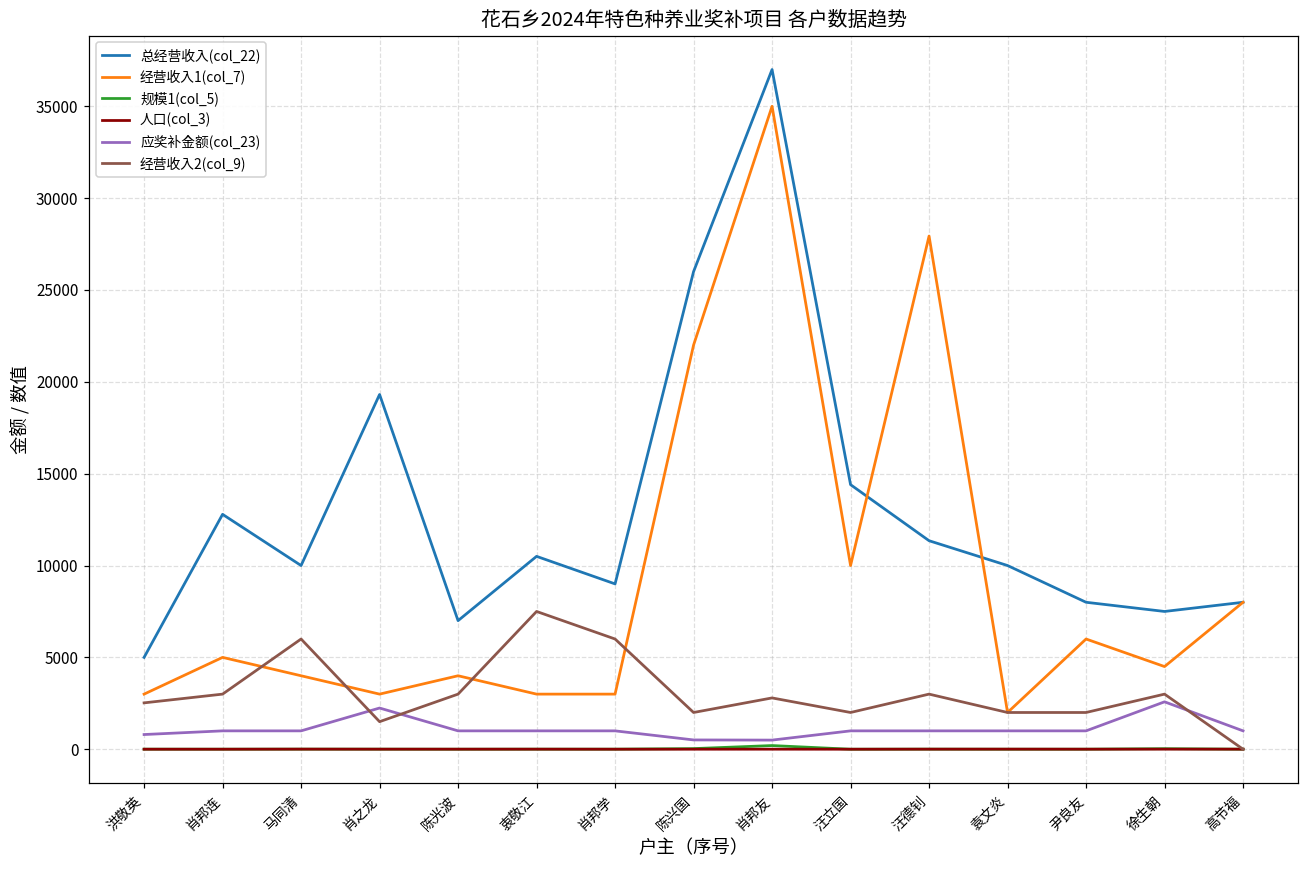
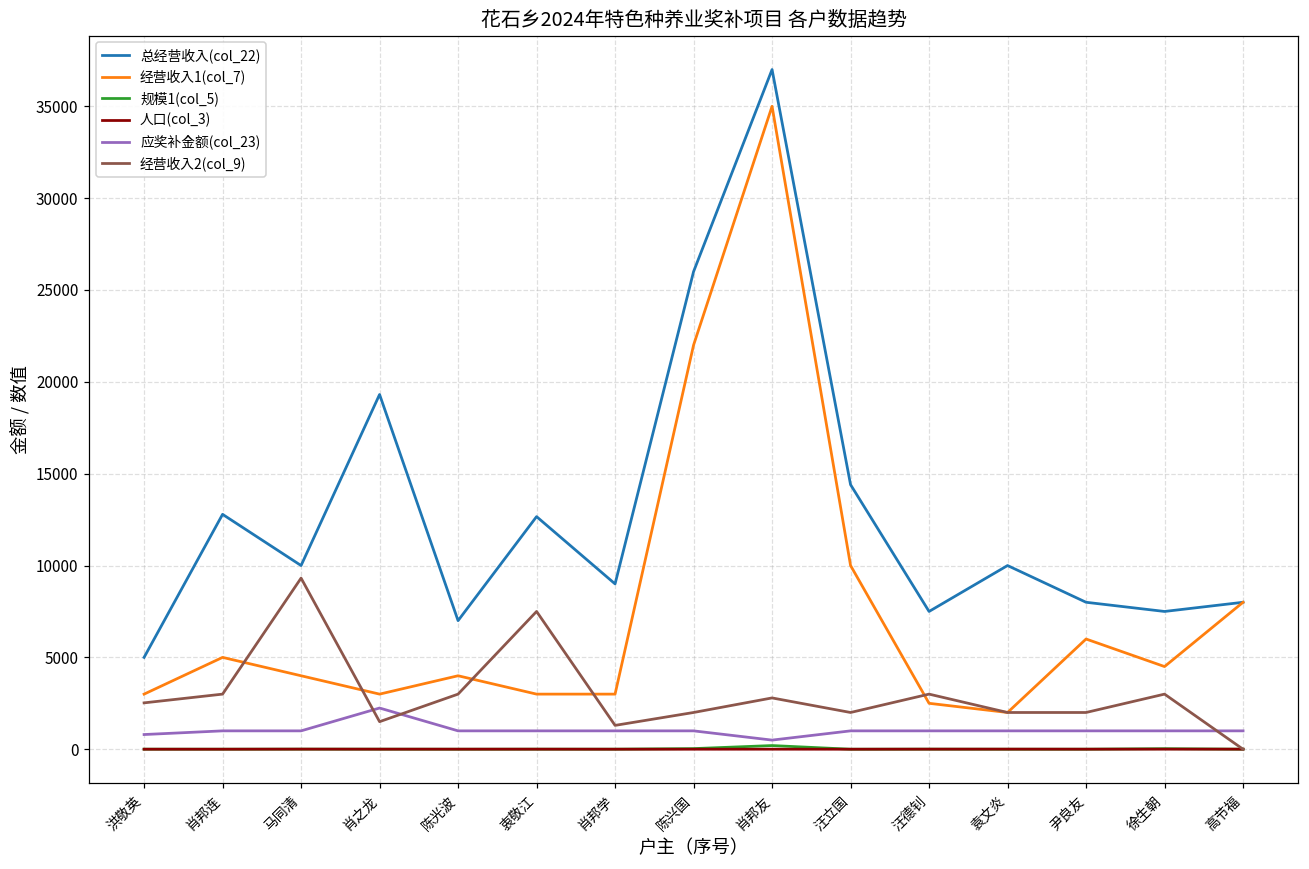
  {
    "总经营收入(col_22)": {
      "洪敬英": 5000,
      "肖邦连": 12800,
      "马同清": 10000,
      "肖之龙": 19300,
      "陈光波": 7000,
-     "衷敬江": 10500,
+     "衷敬江": 12700,
      "肖邦学": 9000,
      "陈兴国": 26000,
      "肖邦友": 37000,
      "汪立国": 14400,
-     "汪德钊": 11400,
+     "汪德钊": 7500,
      "袁文炎": 10000,
      "尹良友": 8000,
      "徐生朝": 7500
    },
    "经营收入1(col_7)": {
      "洪敬英": 3000,
      "肖邦连": 5000,
      "马同清": 4000,
      "肖之龙": 3000,
      "陈光波": 4000,
      "衷敬江": 3000,
      "肖邦学": 3000,
      "陈兴国": 22000,
      "肖邦友": 35000,
      "汪立国": 10000,
-     "汪德钊": 27900,
+     "汪德钊": 2500,
      "尹良友": 6000,
      "徐生朝": 4500
    },
    "规模1(col_5)": {
      "肖邦友": 200
    },
    "人口(col_3)": {
      "肖邦友": 0
    },
    "应奖补金额(col_23)": {
      "洪敬英": 800,
      "肖邦连": 1000,
      "马同清": 1000,
      "肖之龙": 2200,
      "陈光波": 1000,
      "衷敬江": 1000,
      "肖邦学": 1000,
-     "陈兴国": 500,
+     "陈兴国": 1000,
      "肖邦友": 500,
      "汪立国": 1000,
      "汪德钊": 1000,
      "袁文炎": 1000,
      "尹良友": 1000,
-     "徐生朝": 2600,
+     "徐生朝": 1000,
      "高节福": 1000
    },
    "经营收入2(col_9)": {
      "洪敬英": 2500,
      "肖邦连": 3000,
-     "马同清": 6000,
+     "马同清": 9300,
      "肖之龙": 1500,
      "陈光波": 3000,
      "衷敬江": 7500,
-     "肖邦学": 6000,
+     "肖邦学": 1300,
      "陈兴国": 2000,
      "肖邦友": 2800,
      "汪立国": 2000,
      "汪德钊": 3000,
      "尹良友": 2000,
      "徐生朝": 3000
    }
  }
